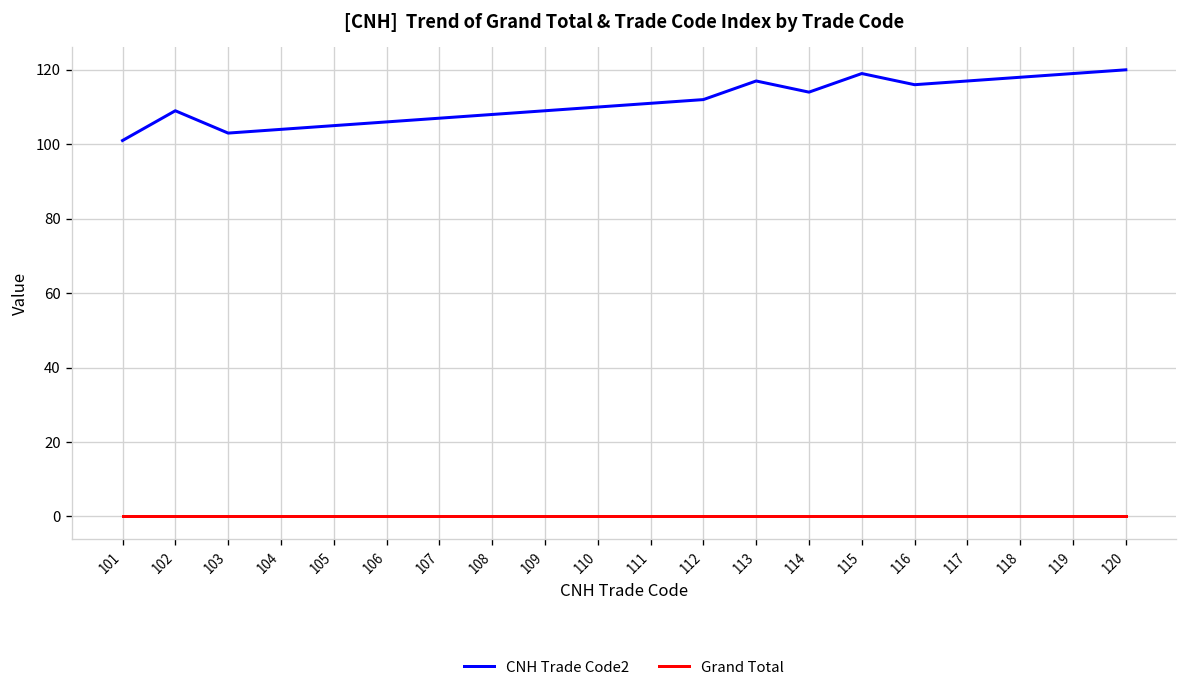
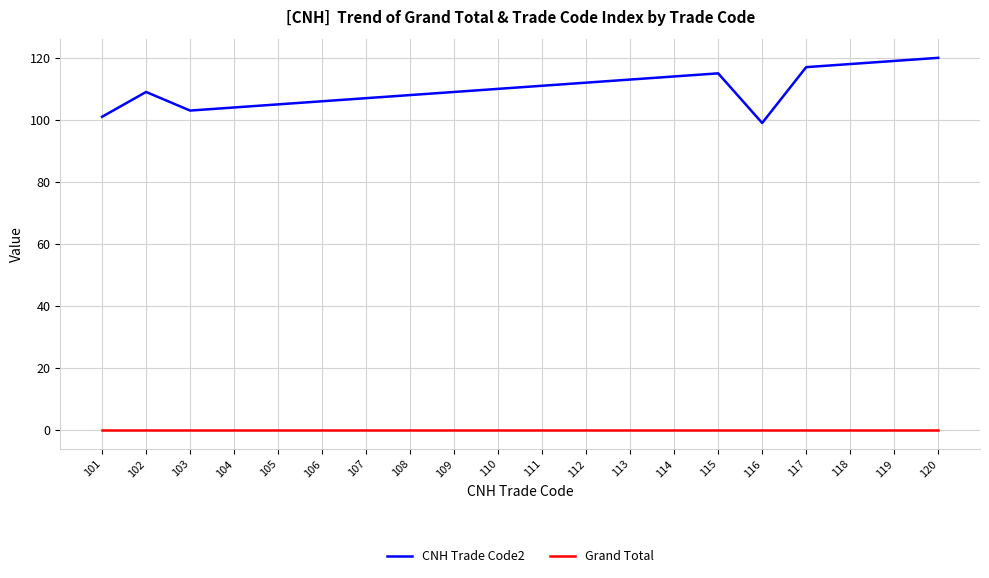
  {
    "CNH Trade Code2": {
      "101": 101,
      "102": 109,
      "103": 103,
      "104": 104,
      "105": 105,
      "106": 106,
      "107": 107,
      "108": 108,
      "109": 109,
      "110": 110,
      "111": 111,
      "112": 112,
-     "113": 117,
+     "113": 113,
      "114": 114,
-     "115": 119,
-     "116": 116,
+     "115": 115,
+     "116": 99,
      "117": 117,
      "118": 118,
      "119": 119,
      "120": 120
    },
    "Grand Total": {
      "101": 0,
      "102": 0,
      "103": 0,
      "104": 0,
      "105": 0,
      "106": 0,
      "107": 0,
      "108": 0,
      "109": 0,
      "110": 0,
      "111": 0,
      "112": 0,
      "113": 0,
      "114": 0,
      "115": 0,
      "116": 0,
      "117": 0,
      "118": 0,
      "119": 0,
      "120": 0
    }
  }
